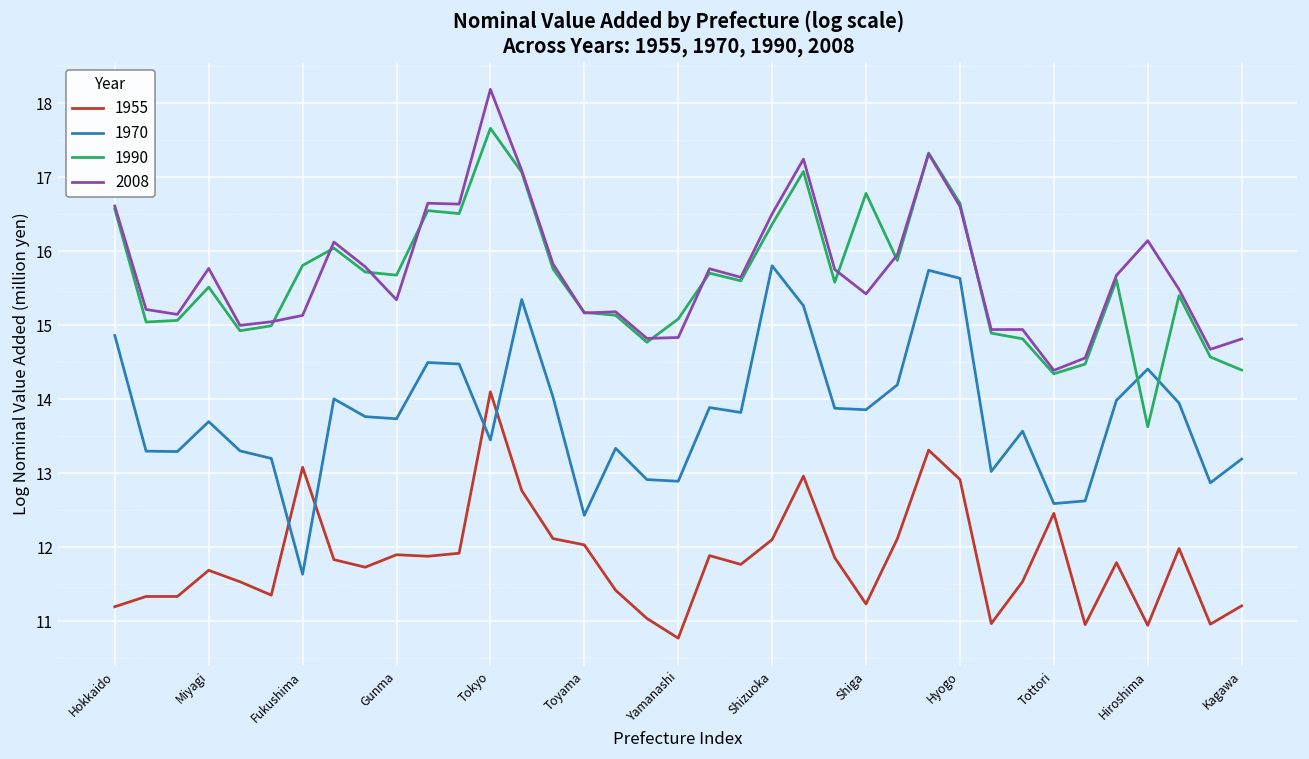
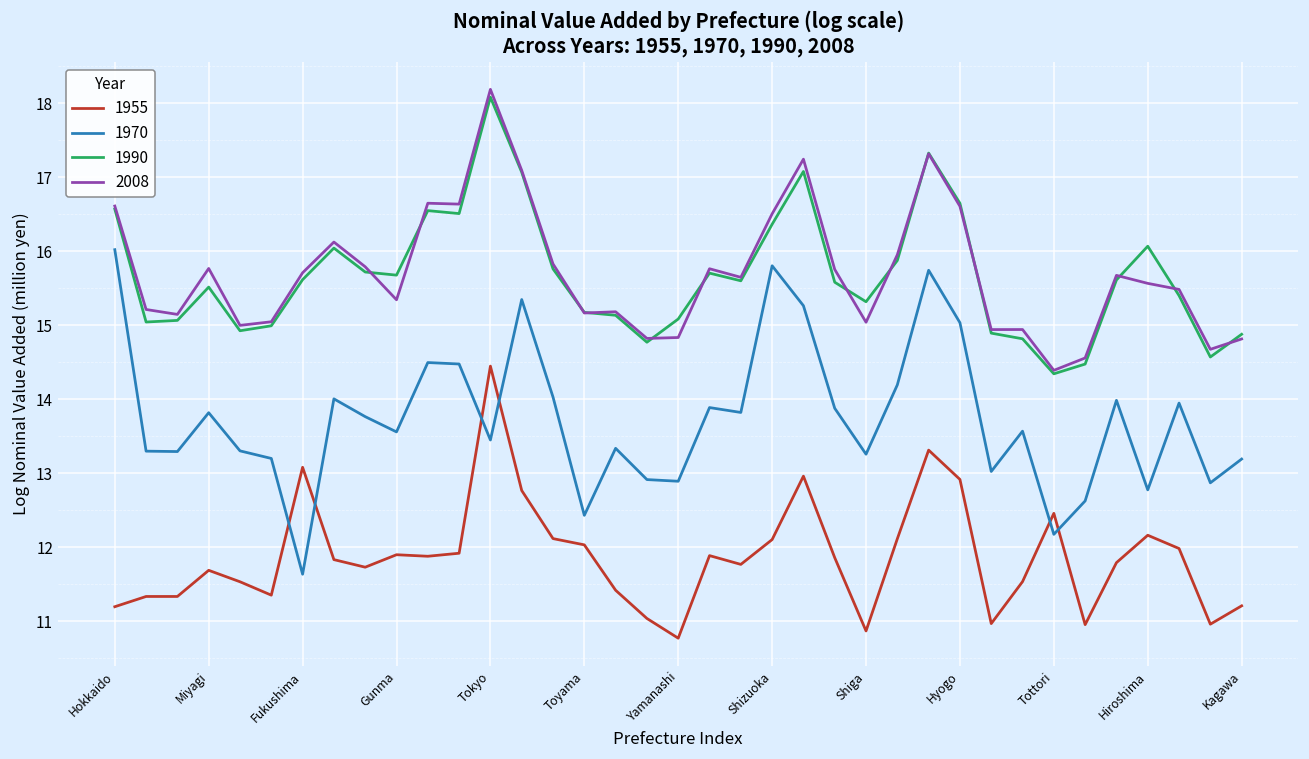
  {
    "1955": {
      "Hokkaido": 11.2,
      "Miyagi": 11.7,
      "Fukushima": 13.1,
      "Gunma": 11.9,
-     "Tokyo": 14.1,
+     "Tokyo": 14.4,
      "Toyama": 12.0,
      "Yamanashi": 10.8,
      "Shizuoka": 12.1,
-     "Shiga": 11.2,
+     "Shiga": 10.9,
      "Hyogo": 12.9,
      "Tottori": 12.5,
-     "Hiroshima": 10.9,
+     "Hiroshima": 12.2,
      "Kagawa": 11.2
    },
    "1970": {
-     "Hokkaido": 14.9,
-     "Miyagi": 13.7,
+     "Hokkaido": 16.0,
+     "Miyagi": 13.8,
      "Fukushima": 11.6,
-     "Gunma": 13.7,
+     "Gunma": 13.6,
      "Tokyo": 13.4,
      "Toyama": 12.4,
      "Yamanashi": 12.9,
      "Shizuoka": 15.8,
-     "Shiga": 13.9,
-     "Hyogo": 15.6,
-     "Tottori": 12.6,
-     "Hiroshima": 14.4,
+     "Shiga": 13.3,
+     "Hyogo": 15.0,
+     "Tottori": 12.2,
+     "Hiroshima": 12.8,
      "Kagawa": 13.2
    },
    "1990": {
      "Hokkaido": 16.6,
      "Miyagi": 15.5,
-     "Fukushima": 15.8,
+     "Fukushima": 15.6,
      "Gunma": 15.7,
-     "Tokyo": 17.7,
+     "Tokyo": 18.1,
      "Yamanashi": 15.1,
      "Shizuoka": 16.4,
-     "Shiga": 16.8,
+     "Shiga": 15.3,
      "Hyogo": 16.6,
      "Tottori": 14.3,
-     "Hiroshima": 13.6,
-     "Kagawa": 14.4
+     "Hiroshima": 16.1,
+     "Kagawa": 14.9
    },
    "2008": {
      "Hokkaido": 16.6,
      "Miyagi": 15.8,
-     "Fukushima": 15.1,
+     "Fukushima": 15.7,
      "Gunma": 15.3,
      "Tokyo": 18.2,
      "Yamanashi": 14.8,
      "Shizuoka": 16.5,
-     "Shiga": 15.4,
+     "Shiga": 15.0,
      "Hyogo": 16.6,
      "Tottori": 14.4,
-     "Hiroshima": 16.1,
+     "Hiroshima": 15.6,
      "Kagawa": 14.8
    }
  }
